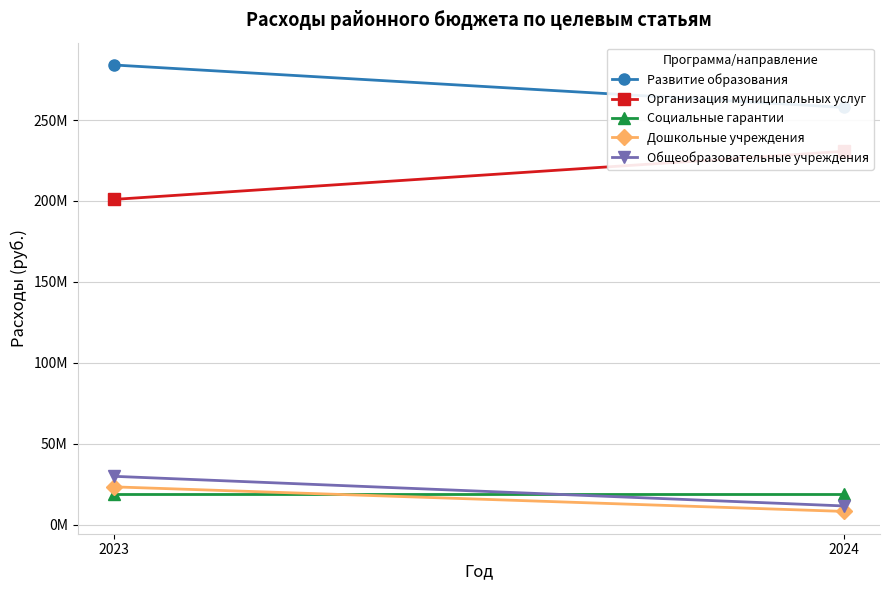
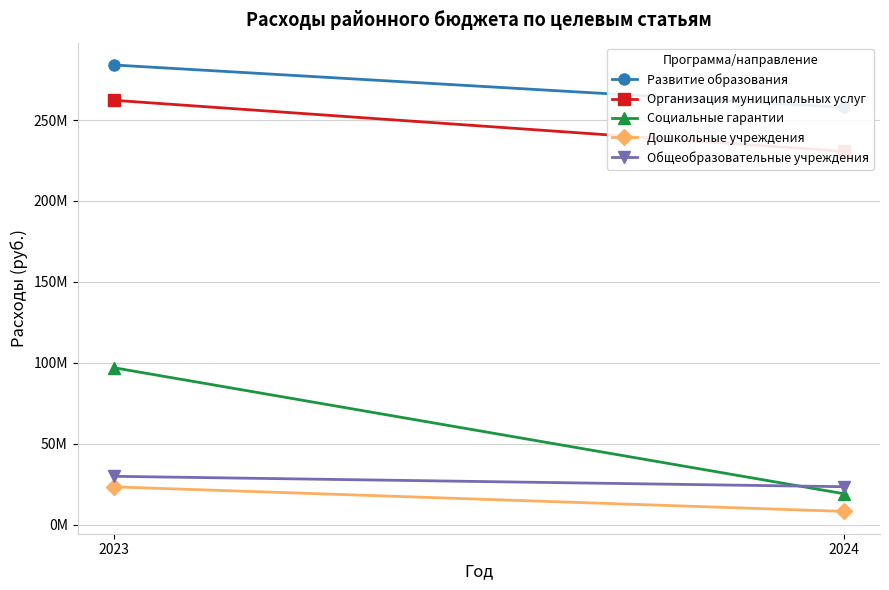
  {
    "Развитие образования": {
      "2023": 284000000
    },
    "Организация муниципальных услуг": {
-     "2023": 201000000
+     "2023": 262000000
    },
    "Социальные гарантии": {
-     "2023": 19000000,
+     "2023": 97000000,
      "2024": 19000000
    },
    "Дошкольные учреждения": {
      "2023": 23000000,
      "2024": 8000000
    },
    "Общеобразовательные учреждения": {
      "2023": 30000000,
-     "2024": 12000000
+     "2024": 24000000
    }
  }
